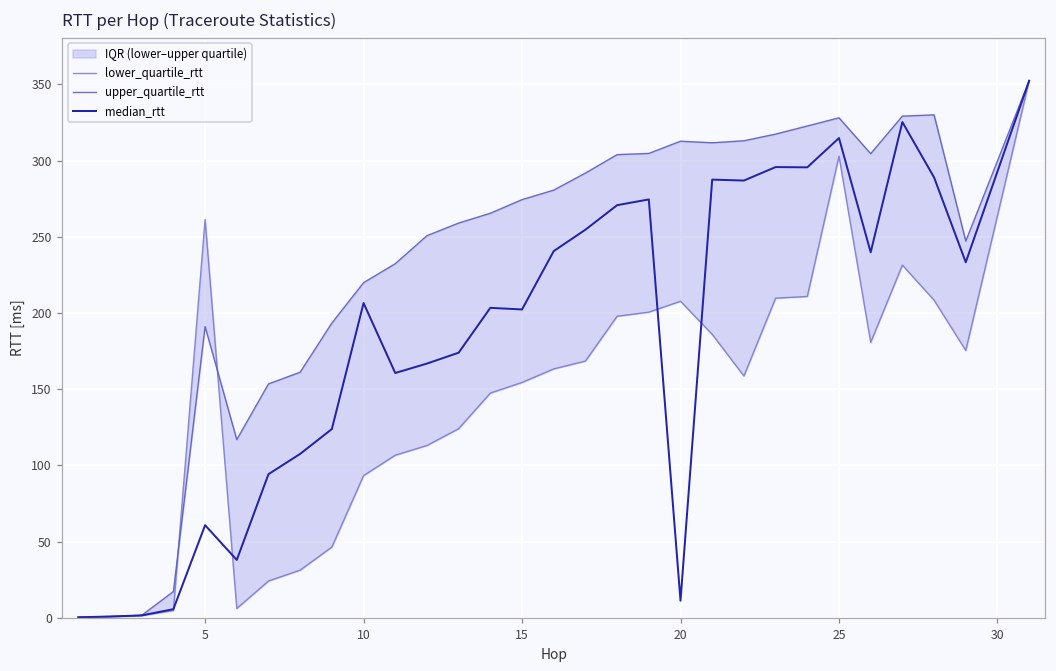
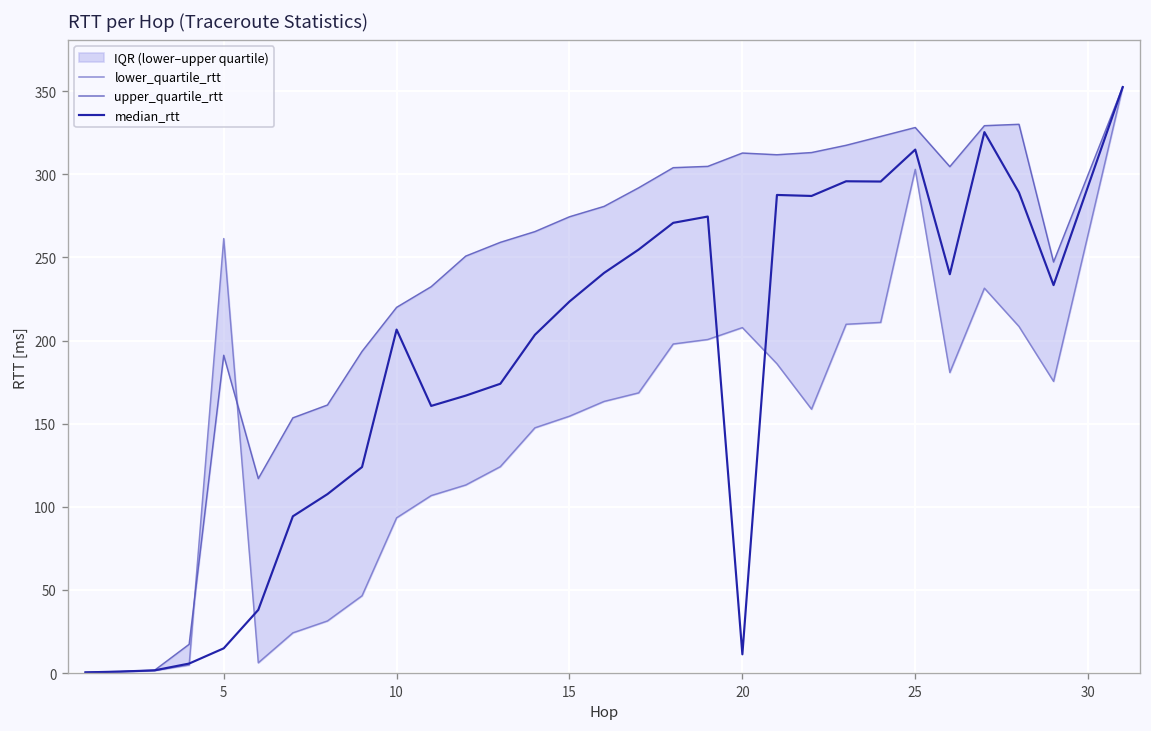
  {
    "median_rtt": {
-     "5": 61,
+     "5": 15,
      "10": 207,
-     "15": 202,
+     "15": 223,
      "20": 11,
      "25": 315
    }
  }
